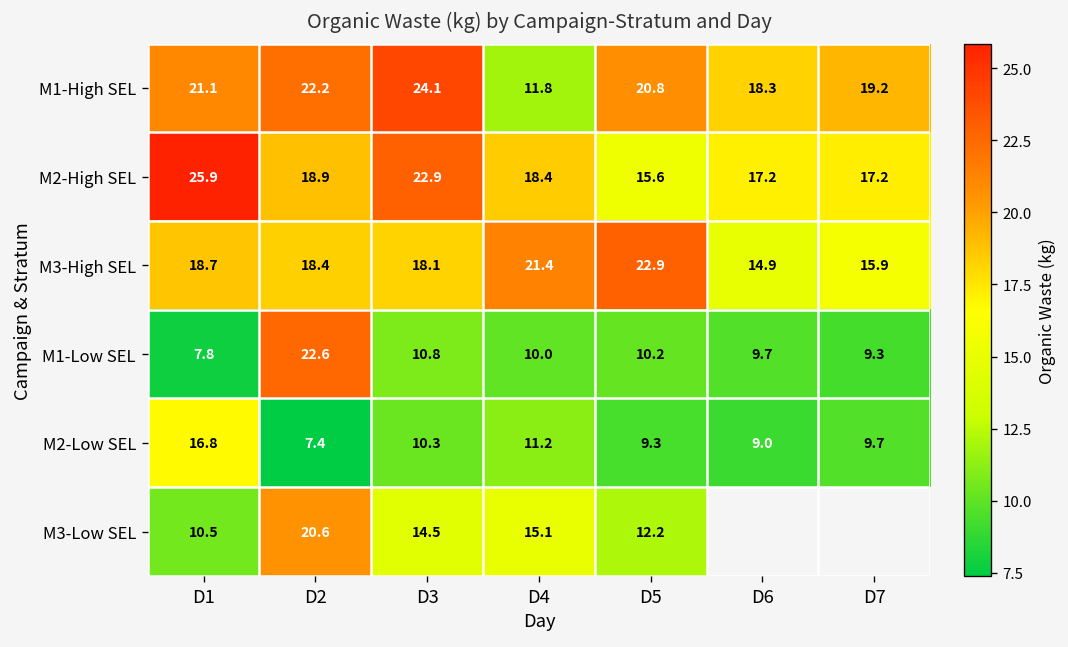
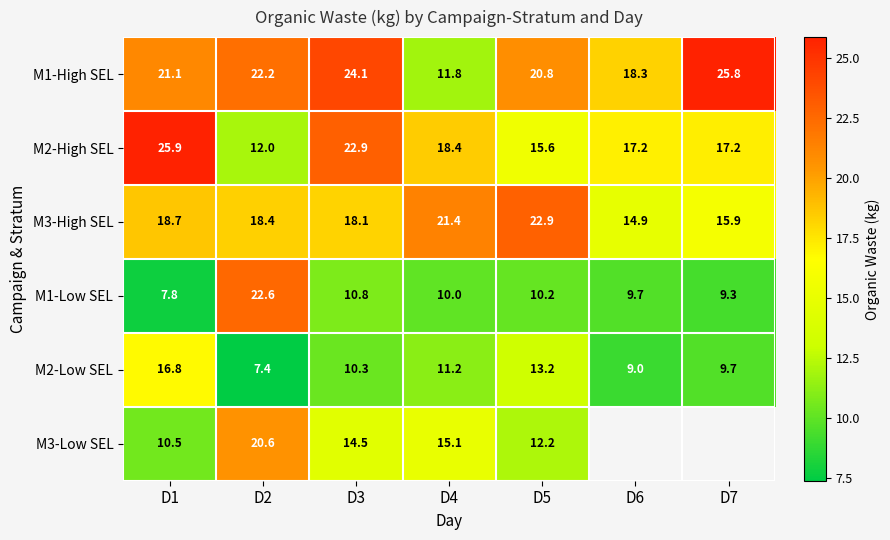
  {
    "M1-High SEL": {
      "D1": 21.1,
      "D2": 22.2,
      "D3": 24.1,
      "D4": 11.8,
      "D5": 20.8,
      "D6": 18.3,
-     "D7": 19.2
+     "D7": 25.8
    },
    "M2-High SEL": {
      "D1": 25.9,
-     "D2": 18.9,
+     "D2": 12.0,
      "D3": 22.9,
      "D4": 18.4,
      "D5": 15.6,
      "D6": 17.2,
      "D7": 17.2
    },
    "M3-High SEL": {
      "D1": 18.7,
      "D2": 18.4,
      "D3": 18.1,
      "D4": 21.4,
      "D5": 22.9,
      "D6": 14.9,
      "D7": 15.9
    },
    "M1-Low SEL": {
      "D1": 7.8,
      "D2": 22.6,
      "D3": 10.8,
      "D4": 10.0,
      "D5": 10.2,
      "D6": 9.7,
      "D7": 9.3
    },
    "M2-Low SEL": {
      "D1": 16.8,
      "D2": 7.4,
      "D3": 10.3,
      "D4": 11.2,
-     "D5": 9.3,
+     "D5": 13.2,
      "D6": 9.0,
      "D7": 9.7
    },
    "M3-Low SEL": {
      "D1": 10.5,
      "D2": 20.6,
      "D3": 14.5,
      "D4": 15.1,
      "D5": 12.2
    }
  }
